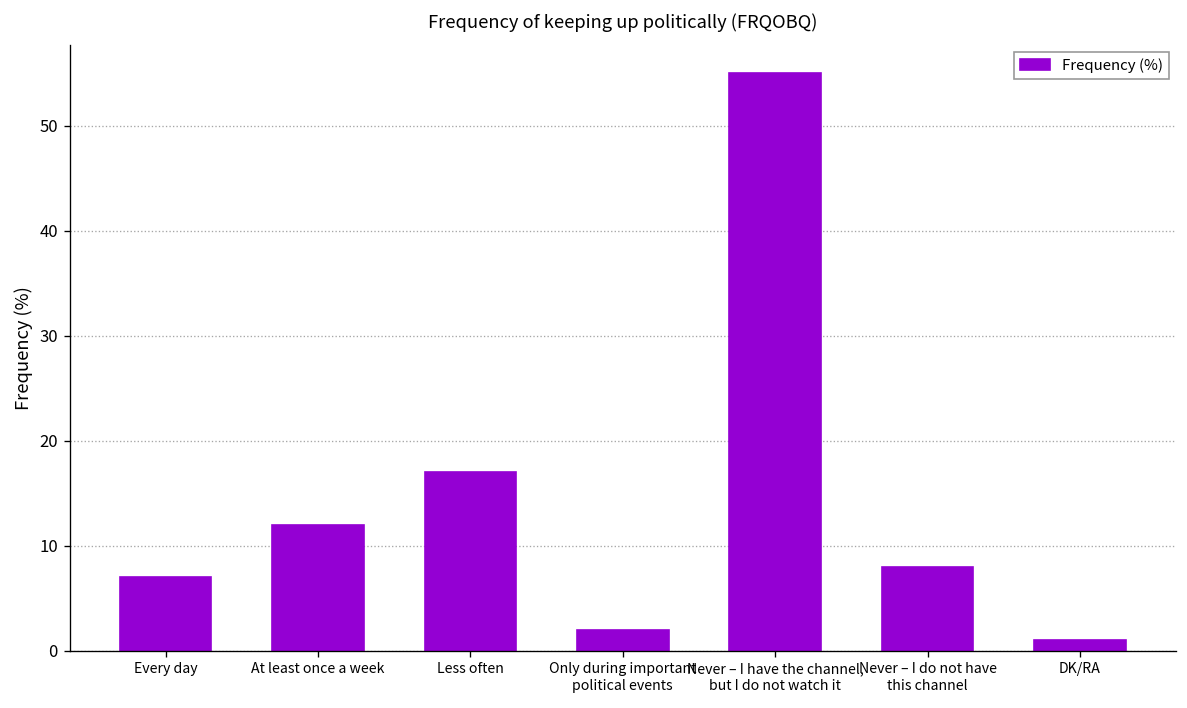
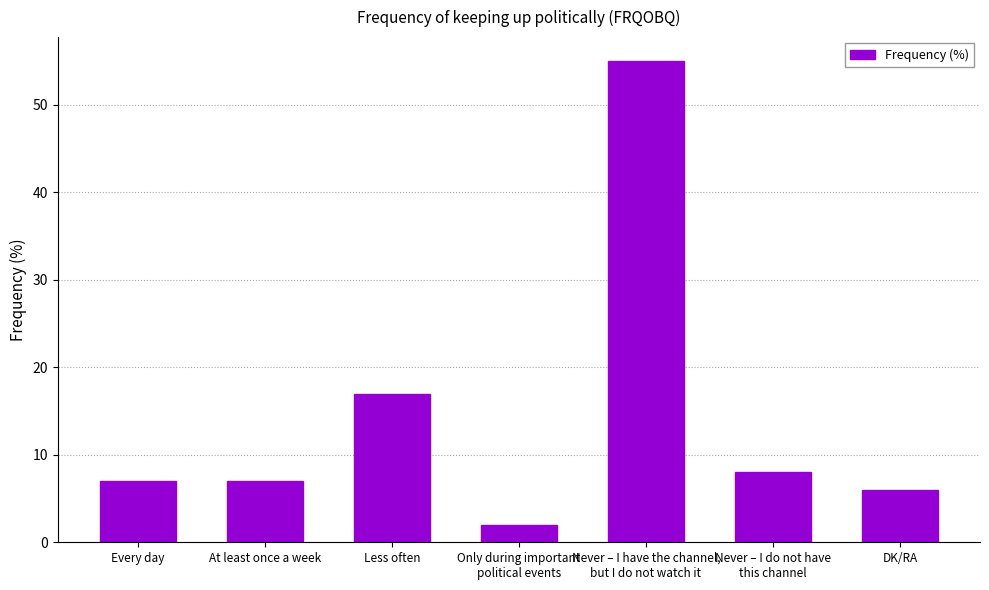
  {
    "Every day": 7,
-   "At least once a week": 12,
+   "At least once a week": 7,
    "Less often": 17,
    "Only during important political events": 2,
    "Never – I have the channel, but I do not watch it": 55,
    "Never – I do not have this channel": 8,
-   "DK/RA": 1
+   "DK/RA": 6
  }
